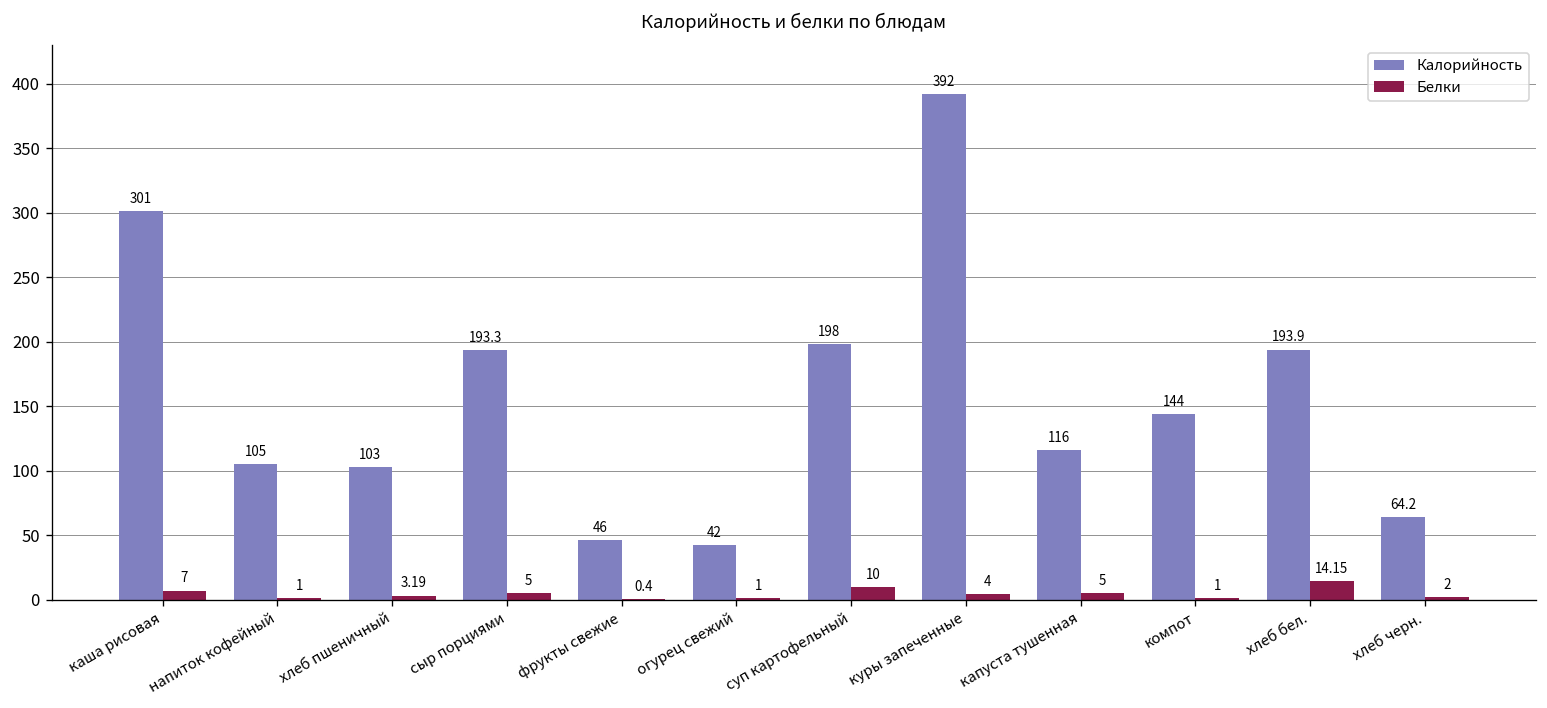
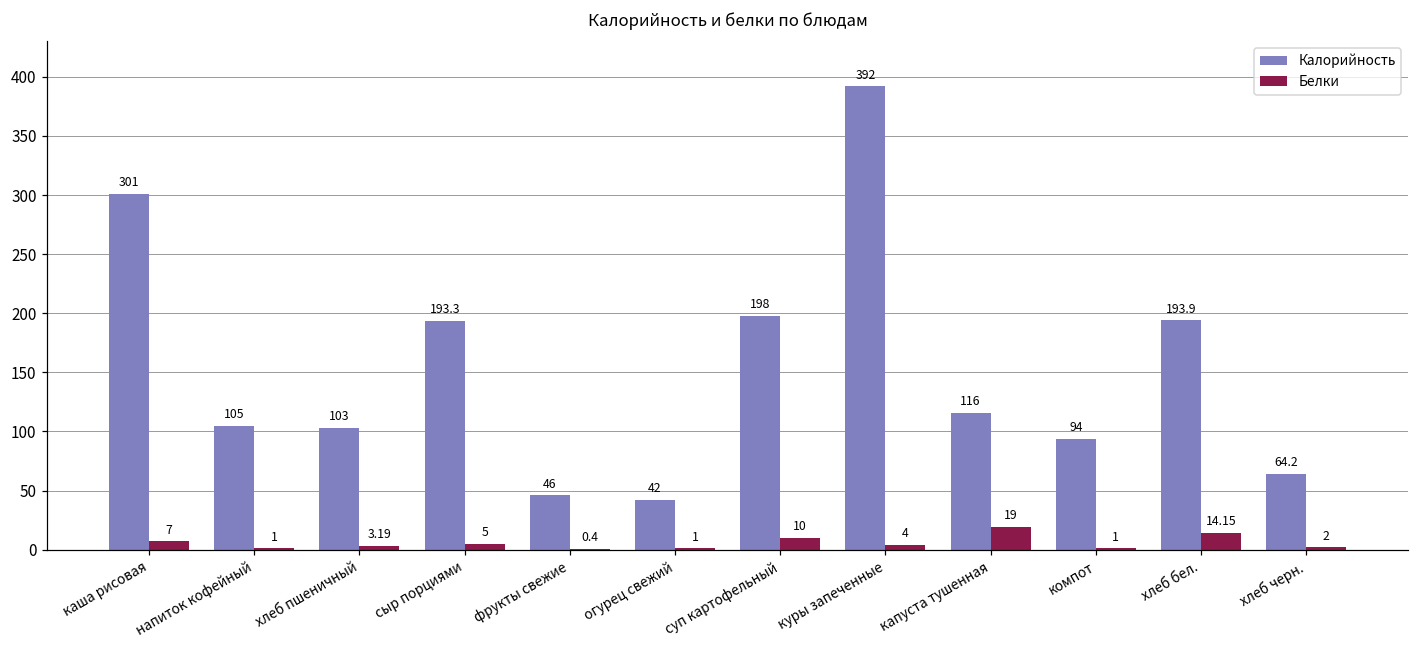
  {
    "Калорийность": {
      "каша рисовая": 301,
      "напиток кофейный": 105,
      "хлеб пшеничный": 103,
      "сыр порциями": 193.3,
      "фрукты свежие": 46,
      "огурец свежий": 42,
      "суп картофельный": 198,
      "куры запеченные": 392,
      "капуста тушенная": 116,
-     "компот": 144,
+     "компот": 94,
      "хлеб бел.": 193.9,
      "хлеб черн.": 64.2
    },
    "Белки": {
      "каша рисовая": 7,
      "напиток кофейный": 1,
      "хлеб пшеничный": 3.19,
      "сыр порциями": 5,
      "фрукты свежие": 0.4,
      "огурец свежий": 1,
      "суп картофельный": 10,
      "куры запеченные": 4,
-     "капуста тушенная": 5,
+     "капуста тушенная": 19,
      "компот": 1,
      "хлеб бел.": 14.15,
      "хлеб черн.": 2
    }
  }
